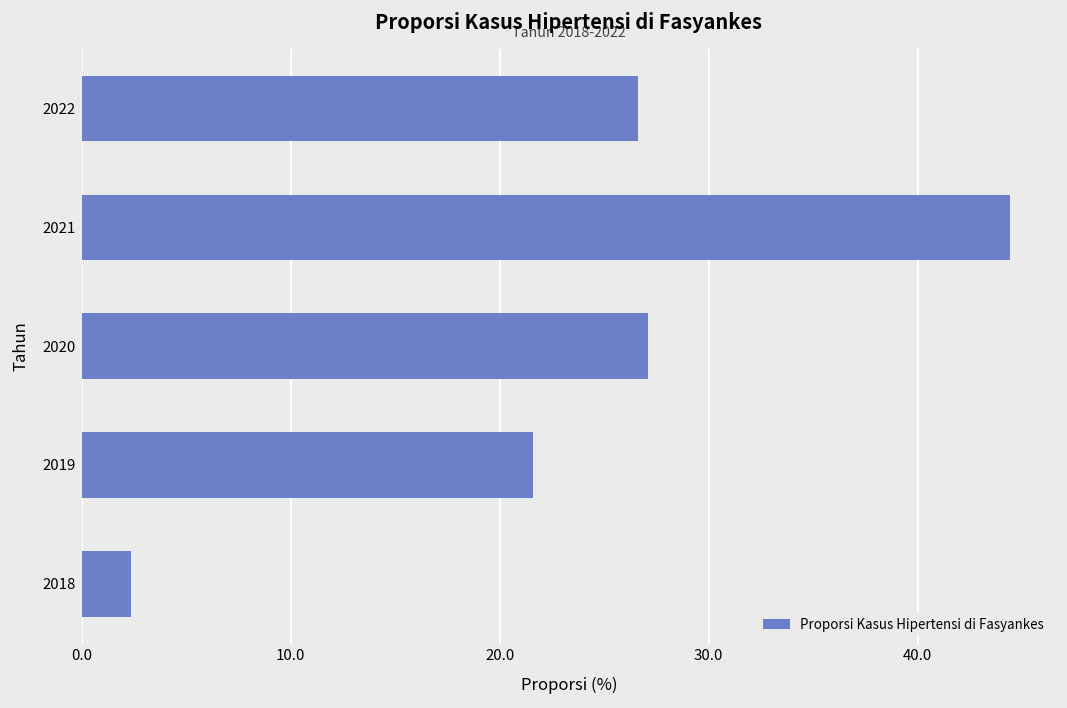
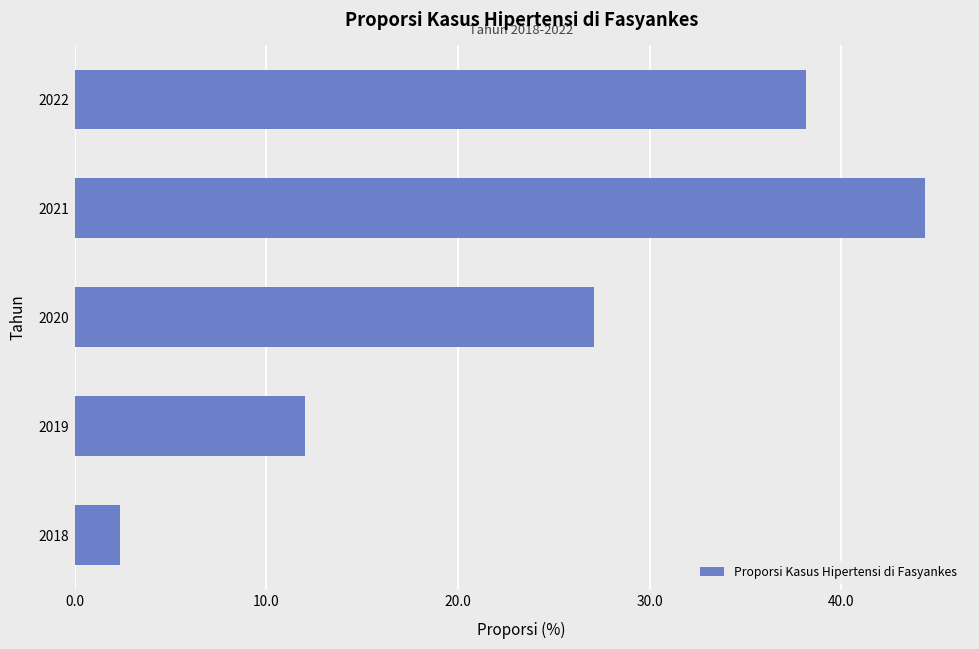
  {
-   "2022": 26.6,
+   "2022": 38.2,
    "2021": 44.4,
    "2020": 27.1,
-   "2019": 21.6,
+   "2019": 12.0,
    "2018": 2.4
  }
